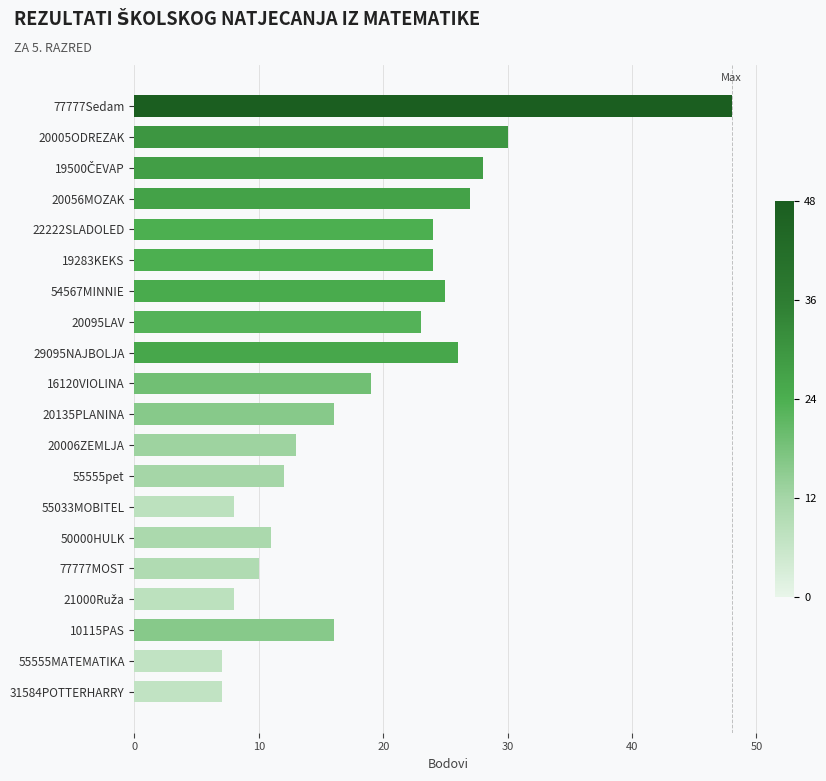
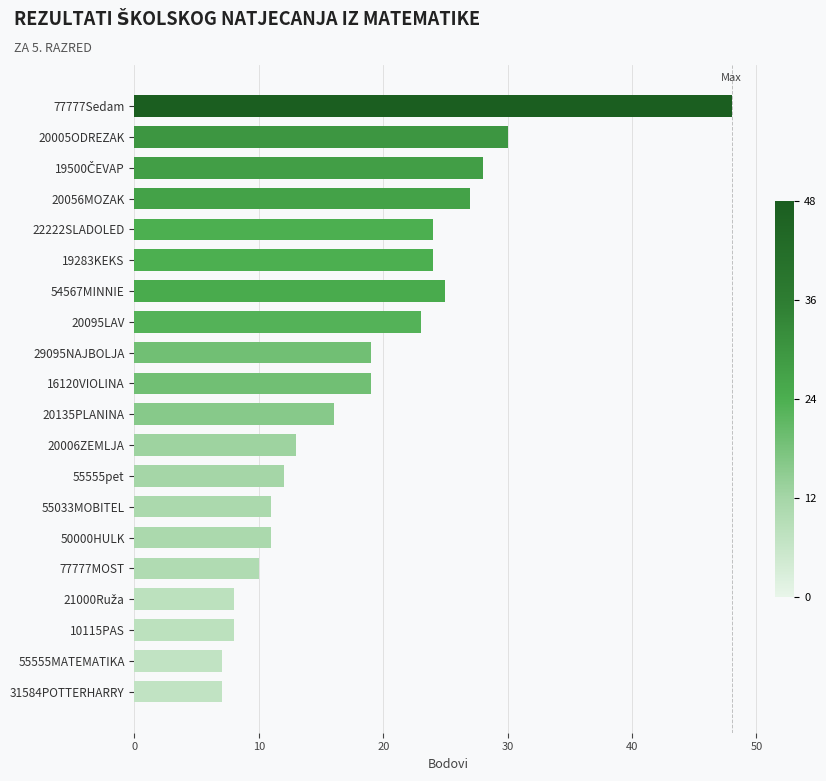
  {
    "77777Sedam": 48,
    "20005ODREZAK": 30,
    "19500ČEVAP": 28,
    "20056MOZAK": 27,
    "22222SLADOLED": 24,
    "19283KEKS": 24,
    "54567MINNIE": 25,
    "20095LAV": 23,
-   "29095NAJBOLJA": 26,
+   "29095NAJBOLJA": 19,
    "16120VIOLINA": 19,
    "20135PLANINA": 16,
    "20006ZEMLJA": 13,
    "55555pet": 12,
-   "55033MOBITEL": 8,
+   "55033MOBITEL": 11,
    "50000HULK": 11,
    "77777MOST": 10,
    "21000Ruža": 8,
-   "10115PAS": 16,
+   "10115PAS": 8,
    "55555MATEMATIKA": 7,
    "31584POTTERHARRY": 7
  }
